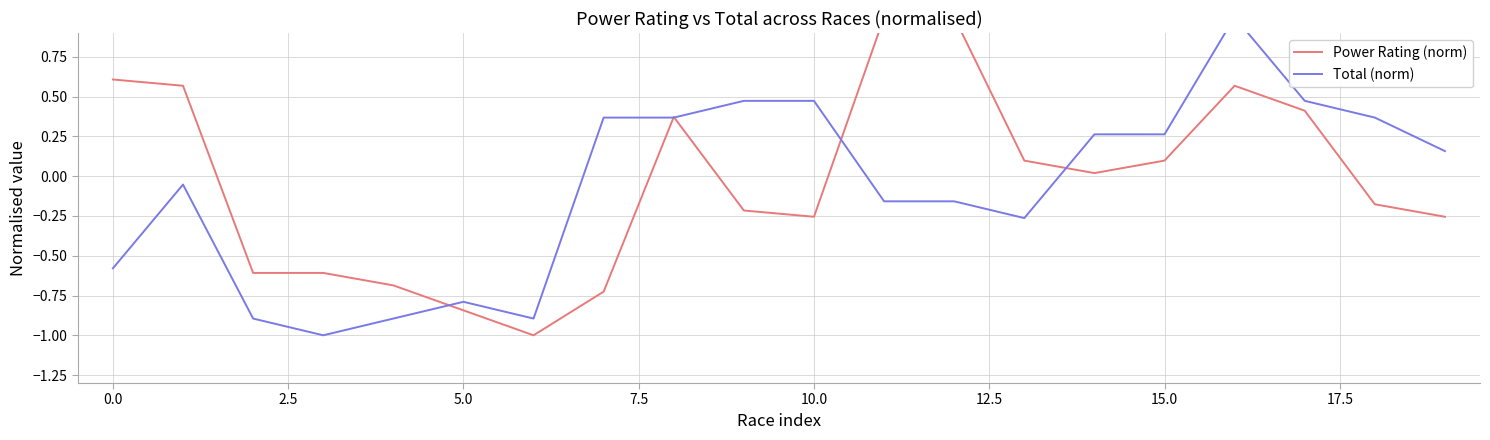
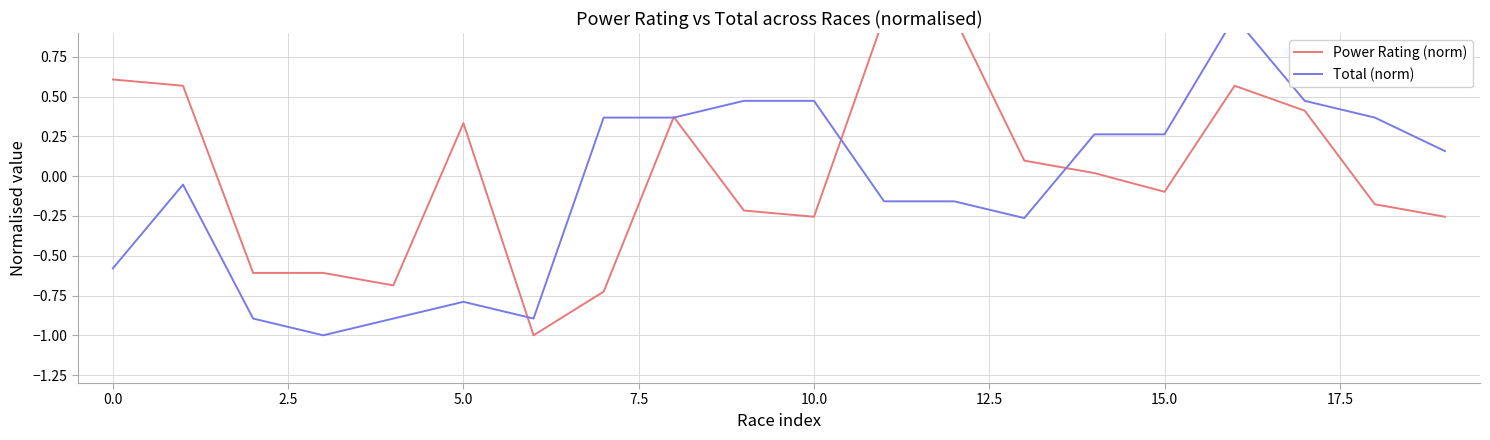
  {
    "Power Rating (norm)": {
      "0.0": 0.61,
-     "5.0": -0.84,
+     "5.0": 0.33,
      "10.0": -0.25,
-     "15.0": 0.10
+     "15.0": -0.10
    },
    "Total (norm)": {
      "0.0": -0.58,
      "5.0": -0.79,
      "10.0": 0.47,
      "15.0": 0.26
    }
  }
